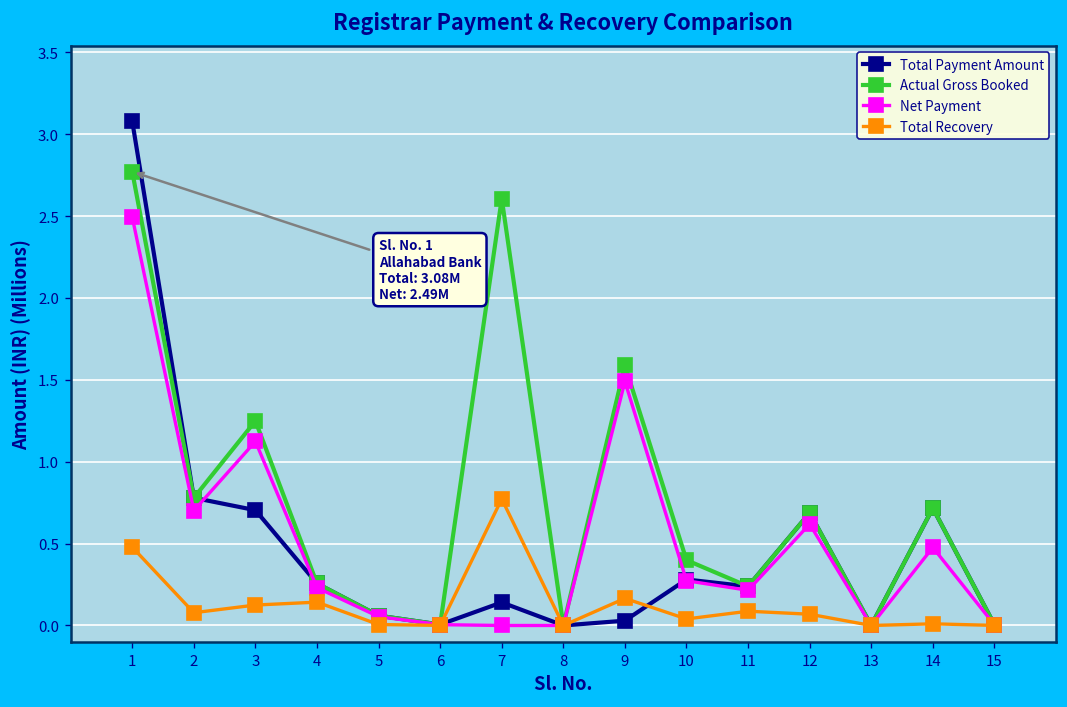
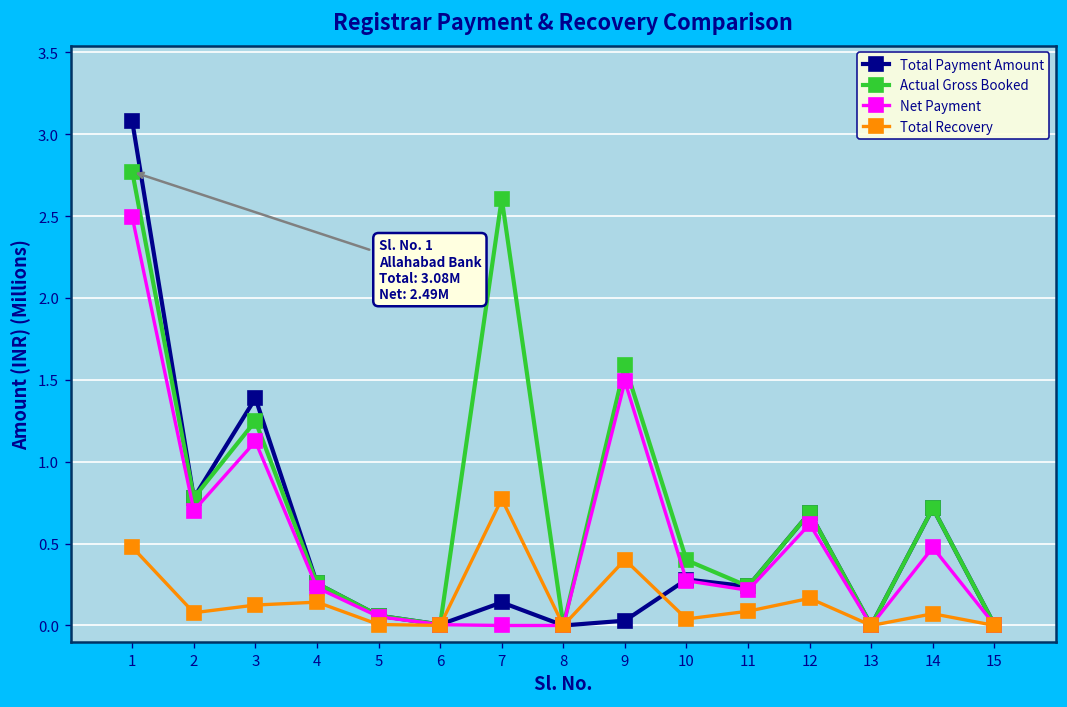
  {
    "Total Payment Amount": {
      "1": 3.08,
-     "3": 0.70,
+     "3": 1.39,
      "7": 0.14,
      "9": 0.03
    },
    "Actual Gross Booked": {
      "3": 1.25,
      "7": 2.61,
      "9": 1.59,
      "10": 0.40
    },
    "Net Payment": {
      "2": 0.70,
      "3": 1.12,
      "4": 0.23,
      "7": 0.00,
      "9": 1.49,
      "11": 0.21,
      "12": 0.62,
      "14": 0.48
    },
    "Total Recovery": {
      "1": 0.48,
      "2": 0.08,
      "3": 0.12,
      "4": 0.14,
      "5": 0.01,
      "7": 0.77,
-     "9": 0.17,
+     "9": 0.40,
      "10": 0.04,
      "11": 0.09,
-     "12": 0.07,
-     "14": 0.01
+     "12": 0.17,
+     "14": 0.07
    }
  }
